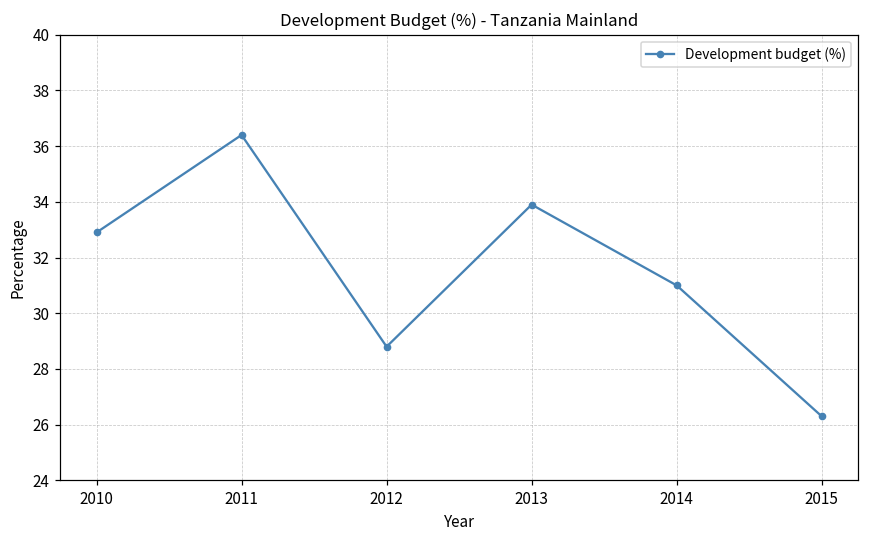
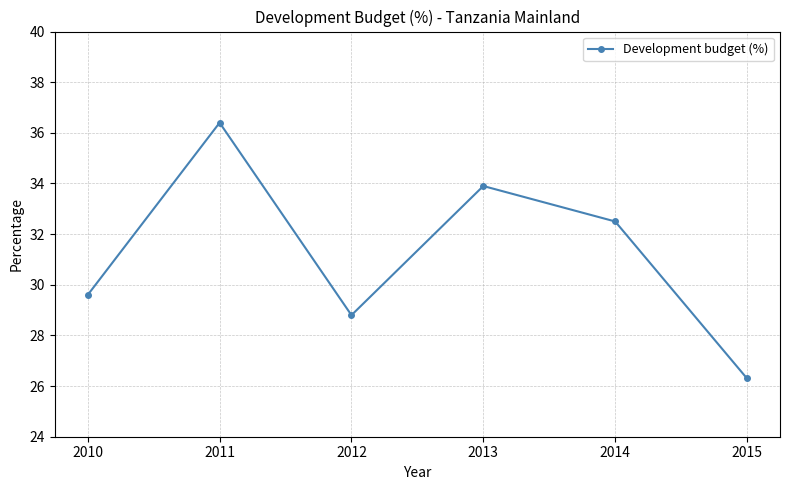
  {
-   "2010": 32.9,
+   "2010": 29.6,
    "2011": 36.4,
    "2012": 28.8,
    "2013": 33.9,
-   "2014": 31.0,
+   "2014": 32.5,
    "2015": 26.3
  }
